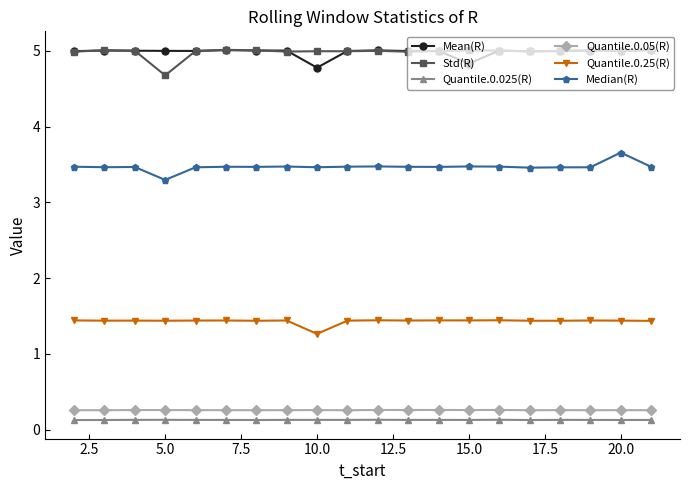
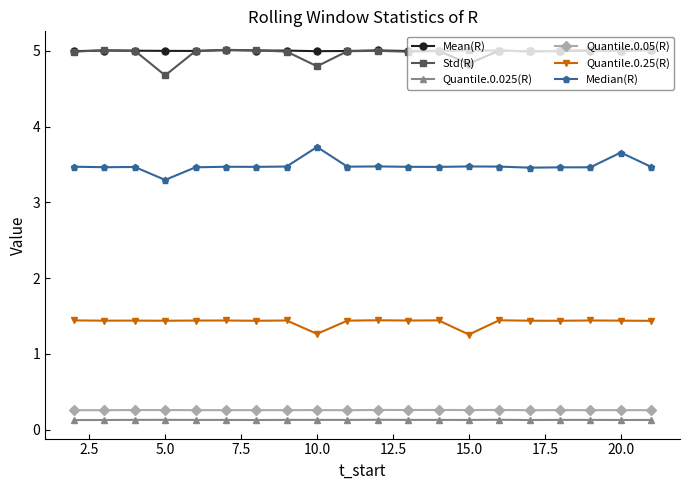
  {
    "Mean(R)": {
      "5.0": 5.0,
-     "10.0": 4.8
+     "10.0": 5.0
    },
    "Std(R)": {
      "5.0": 4.7,
-     "10.0": 5.0
+     "10.0": 4.8
    },
    "Quantile.0.25(R)": {
      "5.0": 1.4,
      "10.0": 1.3,
-     "15.0": 1.4,
+     "15.0": 1.3,
      "20.0": 1.4
    },
    "Median(R)": {
      "5.0": 3.3,
-     "10.0": 3.5,
+     "10.0": 3.7,
      "15.0": 3.5,
      "20.0": 3.7
    }
  }
